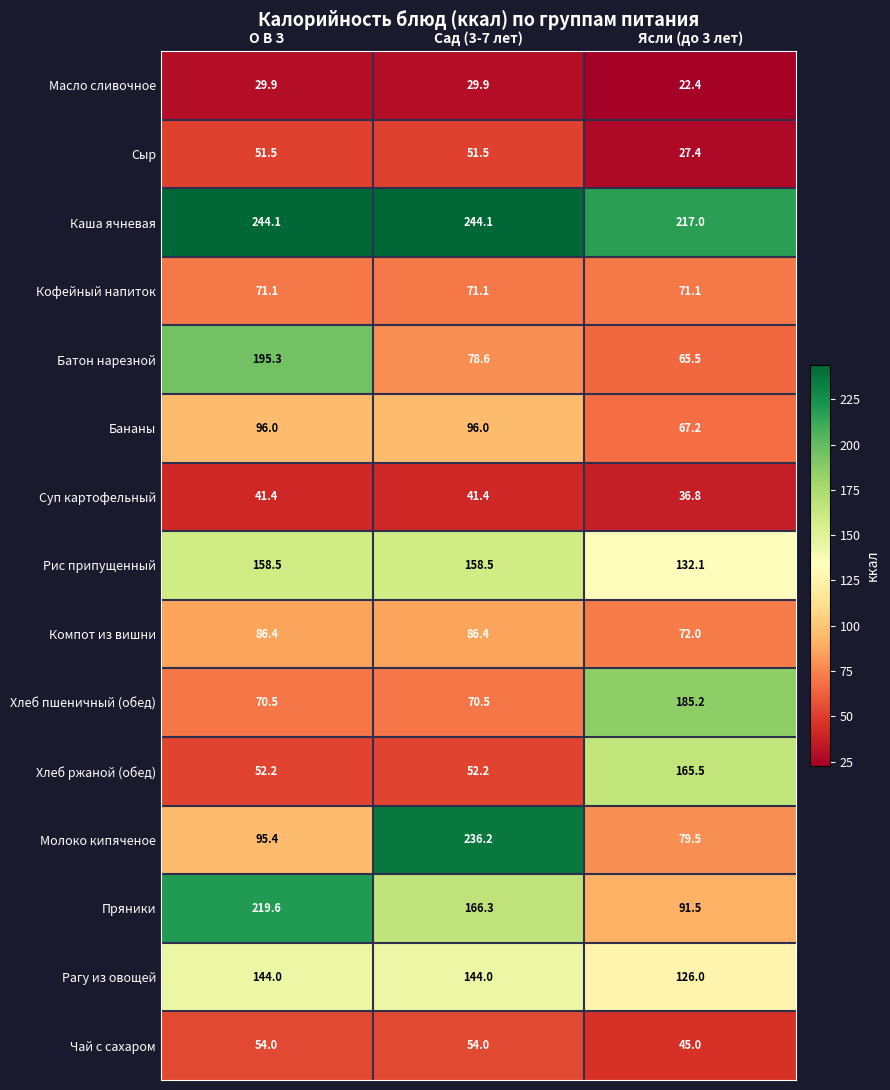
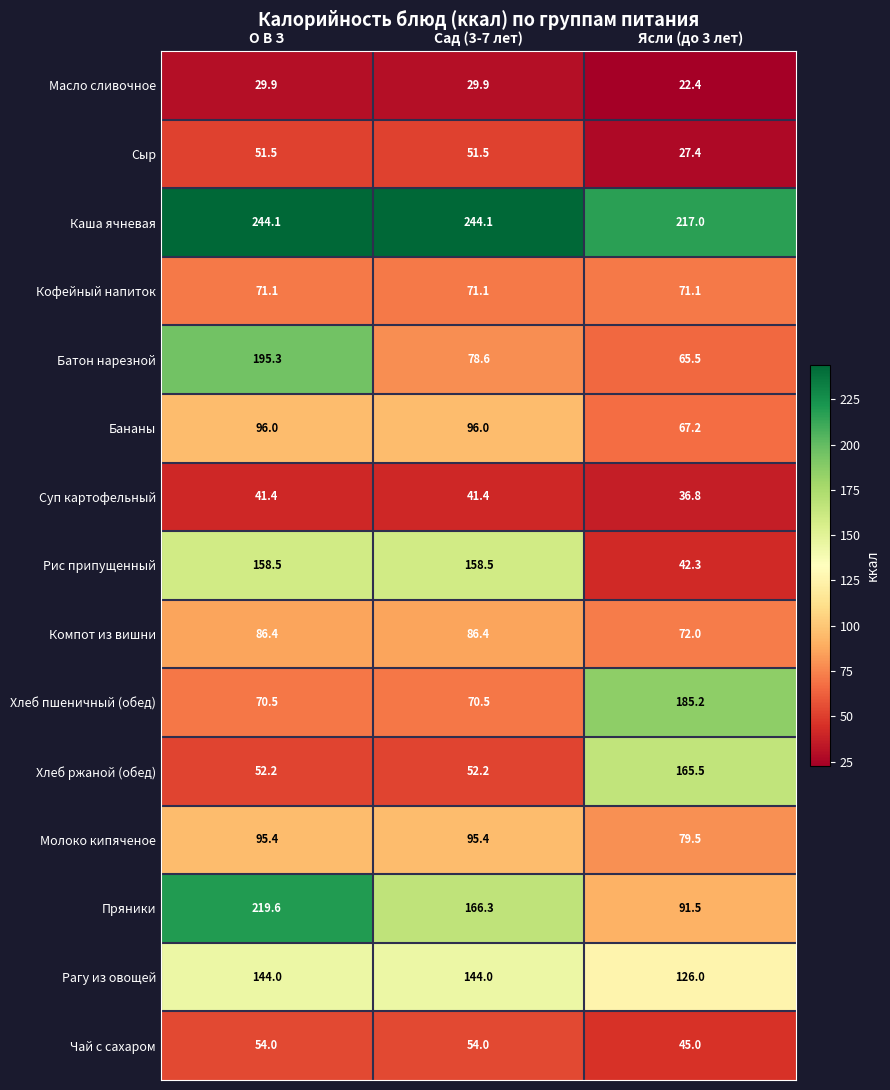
  {
    "Масло сливочное": {
      "О В З": 29.9,
      "Сад (3-7 лет)": 29.9,
      "Ясли (до 3 лет)": 22.4
    },
    "Сыр": {
      "О В З": 51.5,
      "Сад (3-7 лет)": 51.5,
      "Ясли (до 3 лет)": 27.4
    },
    "Каша ячневая": {
      "О В З": 244.1,
      "Сад (3-7 лет)": 244.1,
      "Ясли (до 3 лет)": 217.0
    },
    "Кофейный напиток": {
      "О В З": 71.1,
      "Сад (3-7 лет)": 71.1,
      "Ясли (до 3 лет)": 71.1
    },
    "Батон нарезной": {
      "О В З": 195.3,
      "Сад (3-7 лет)": 78.6,
      "Ясли (до 3 лет)": 65.5
    },
    "Бананы": {
      "О В З": 96.0,
      "Сад (3-7 лет)": 96.0,
      "Ясли (до 3 лет)": 67.2
    },
    "Суп картофельный": {
      "О В З": 41.4,
      "Сад (3-7 лет)": 41.4,
      "Ясли (до 3 лет)": 36.8
    },
    "Рис припущенный": {
      "О В З": 158.5,
      "Сад (3-7 лет)": 158.5,
-     "Ясли (до 3 лет)": 132.1
+     "Ясли (до 3 лет)": 42.3
    },
    "Компот из вишни": {
      "О В З": 86.4,
      "Сад (3-7 лет)": 86.4,
      "Ясли (до 3 лет)": 72.0
    },
    "Хлеб пшеничный (обед)": {
      "О В З": 70.5,
      "Сад (3-7 лет)": 70.5,
      "Ясли (до 3 лет)": 185.2
    },
    "Хлеб ржаной (обед)": {
      "О В З": 52.2,
      "Сад (3-7 лет)": 52.2,
      "Ясли (до 3 лет)": 165.5
    },
    "Молоко кипяченое": {
      "О В З": 95.4,
-     "Сад (3-7 лет)": 236.2,
+     "Сад (3-7 лет)": 95.4,
      "Ясли (до 3 лет)": 79.5
    },
    "Пряники": {
      "О В З": 219.6,
      "Сад (3-7 лет)": 166.3,
      "Ясли (до 3 лет)": 91.5
    },
    "Рагу из овощей": {
      "О В З": 144.0,
      "Сад (3-7 лет)": 144.0,
      "Ясли (до 3 лет)": 126.0
    },
    "Чай с сахаром": {
      "О В З": 54.0,
      "Сад (3-7 лет)": 54.0,
      "Ясли (до 3 лет)": 45.0
    }
  }
